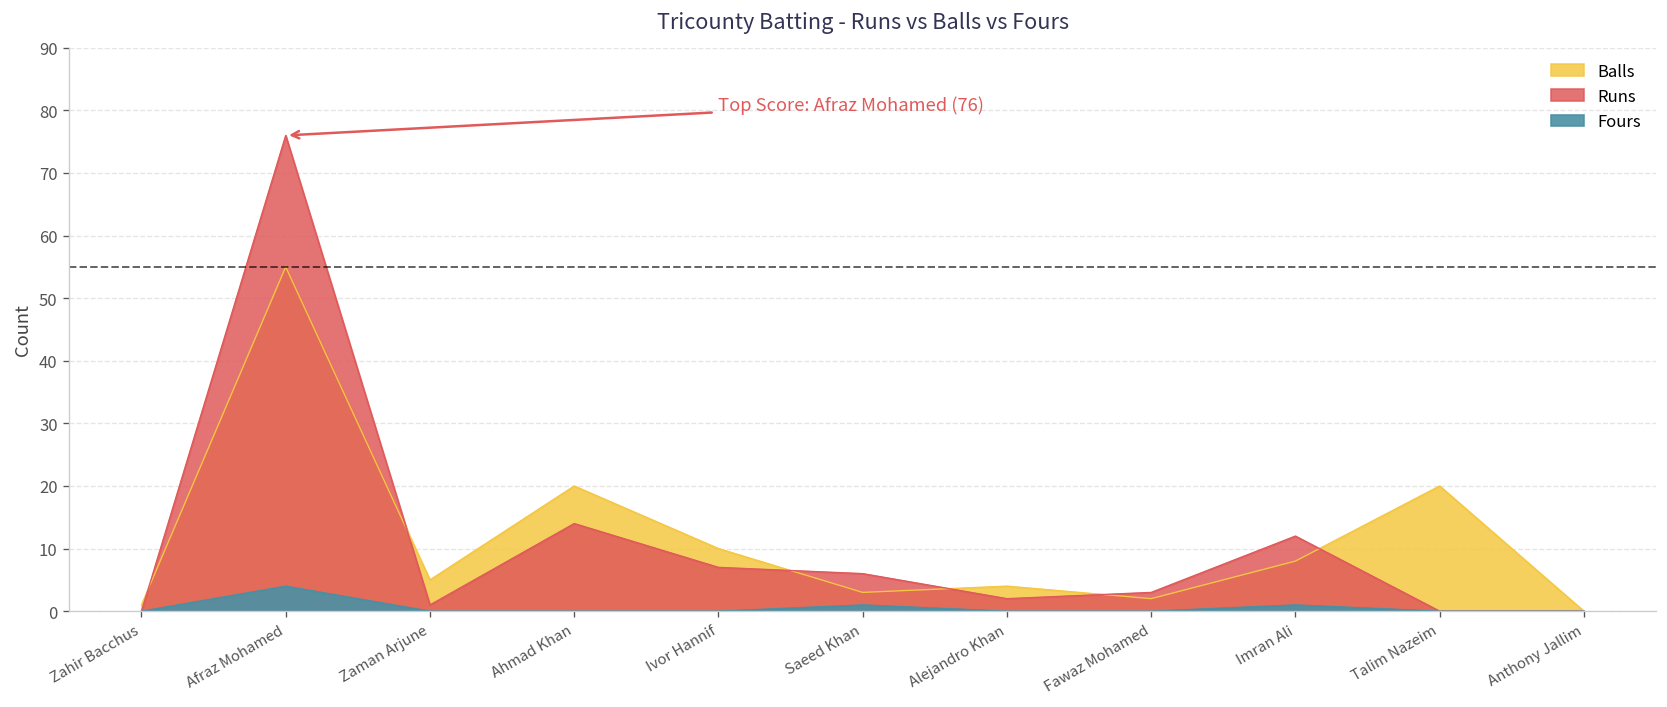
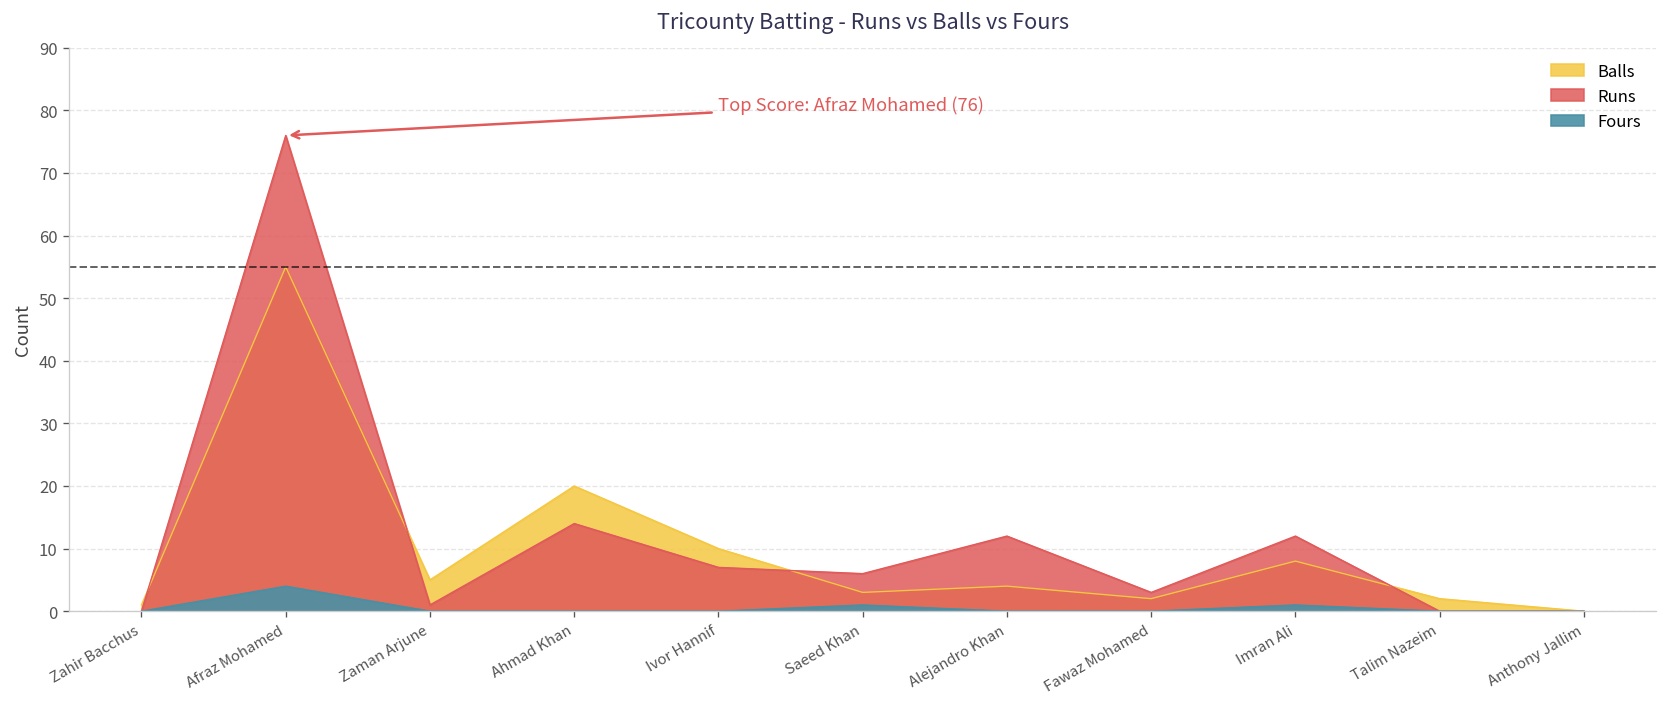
  {
    "Balls": {
      "Zahir Bacchus": 1,
      "Afraz Mohamed": 55,
      "Zaman Arjune": 5,
      "Ahmad Khan": 20,
      "Ivor Hannif": 10,
      "Saeed Khan": 3,
      "Alejandro Khan": 4,
      "Fawaz Mohamed": 2,
      "Imran Ali": 8,
-     "Talim Nazeim": 20
+     "Talim Nazeim": 2
    },
    "Runs": {
      "Zaman Arjune": 1,
      "Ahmad Khan": 14,
      "Ivor Hannif": 7,
      "Saeed Khan": 6,
-     "Alejandro Khan": 2,
+     "Alejandro Khan": 12,
      "Fawaz Mohamed": 3,
      "Imran Ali": 12
    },
    "Fours": {
      "Afraz Mohamed": 4,
      "Zaman Arjune": 0,
      "Ahmad Khan": 0,
      "Ivor Hannif": 0,
      "Saeed Khan": 1,
      "Alejandro Khan": 0,
      "Fawaz Mohamed": 0,
      "Imran Ali": 1
    }
  }
